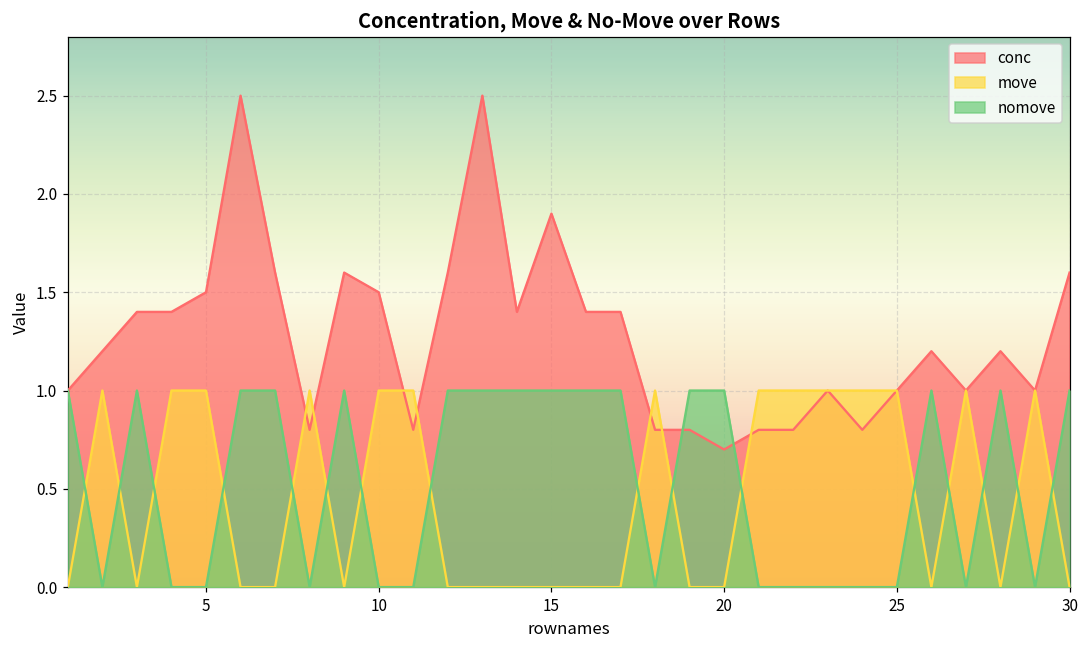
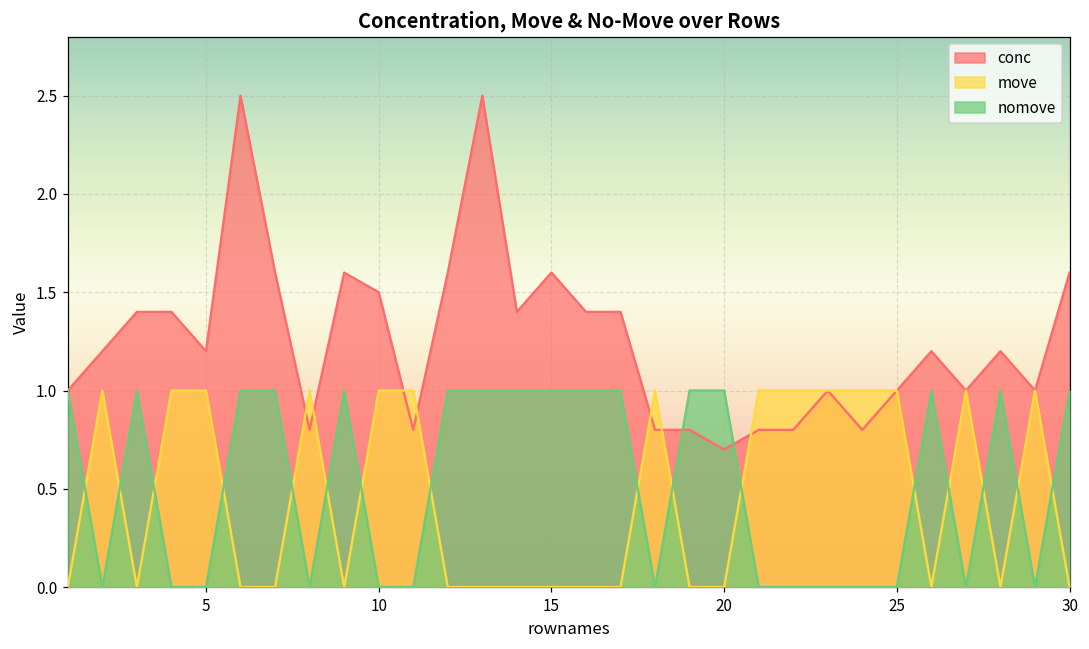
  {
    "conc": {
-     "5": 1.5,
+     "5": 1.2,
      "10": 1.5,
-     "15": 1.9,
+     "15": 1.6,
      "20": 0.7,
      "30": 1.6
    },
    "move": {
      "5": 1.0,
      "10": 1.0,
      "15": 0.0,
      "20": 0.0,
      "30": 0.0
    },
    "nomove": {
      "5": 0.0,
      "10": 0.0,
      "15": 1.0,
      "20": 1.0,
      "25": 0.0,
      "30": 1.0
    }
  }
